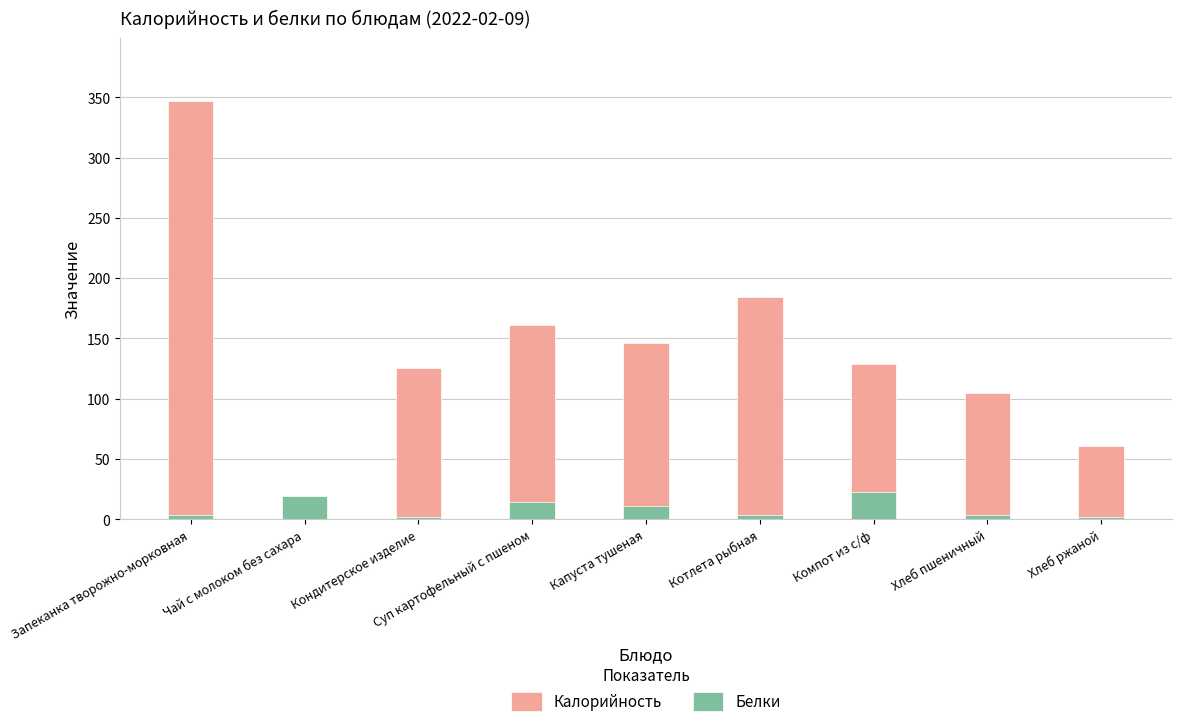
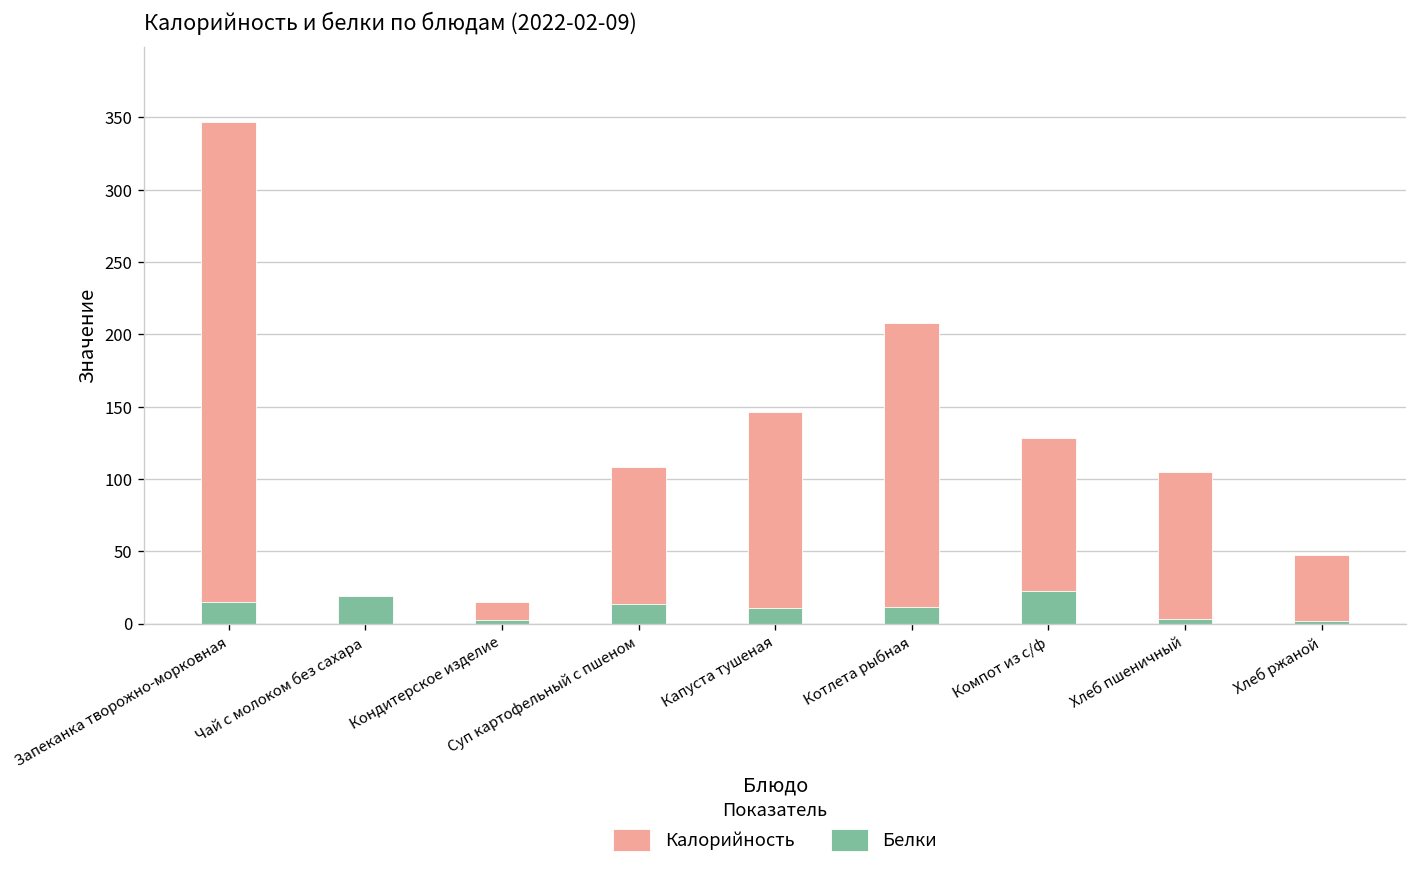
  {
    "Калорийность": {
      "Запеканка творожно-морковная": 347,
-     "Кондитерское изделие": 125,
-     "Суп картофельный с пшеном": 161,
+     "Кондитерское изделие": 15,
+     "Суп картофельный с пшеном": 108,
      "Капуста тушеная": 146,
-     "Котлета рыбная": 185,
+     "Котлета рыбная": 208,
      "Компот из с/ф": 128,
      "Хлеб пшеничный": 105,
-     "Хлеб ржаной": 61
+     "Хлеб ржаной": 48
    },
    "Белки": {
-     "Запеканка творожно-морковная": 4,
+     "Запеканка творожно-морковная": 15,
      "Чай с молоком без сахара": 19,
-     "Котлета рыбная": 4
+     "Котлета рыбная": 11
    }
  }
